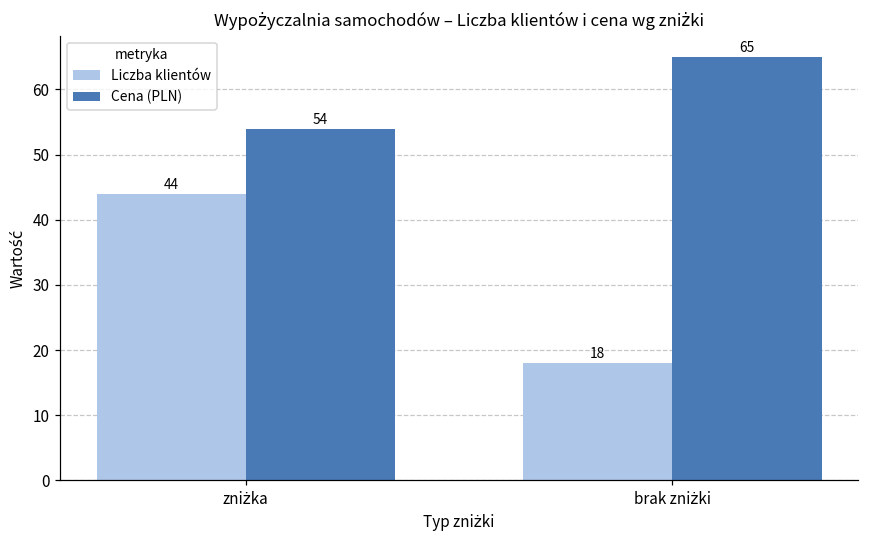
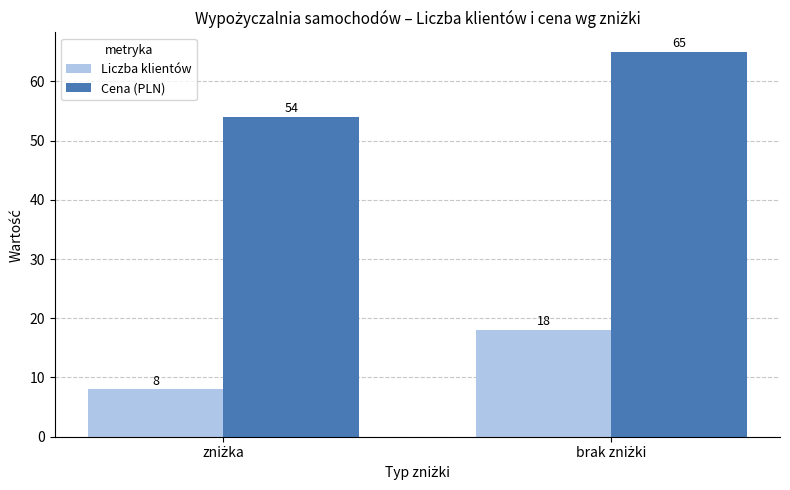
  {
    "Liczba klientów": {
-     "zniżka": 44,
+     "zniżka": 8,
      "brak zniżki": 18
    },
    "Cena (PLN)": {
      "zniżka": 54,
      "brak zniżki": 65
    }
  }
